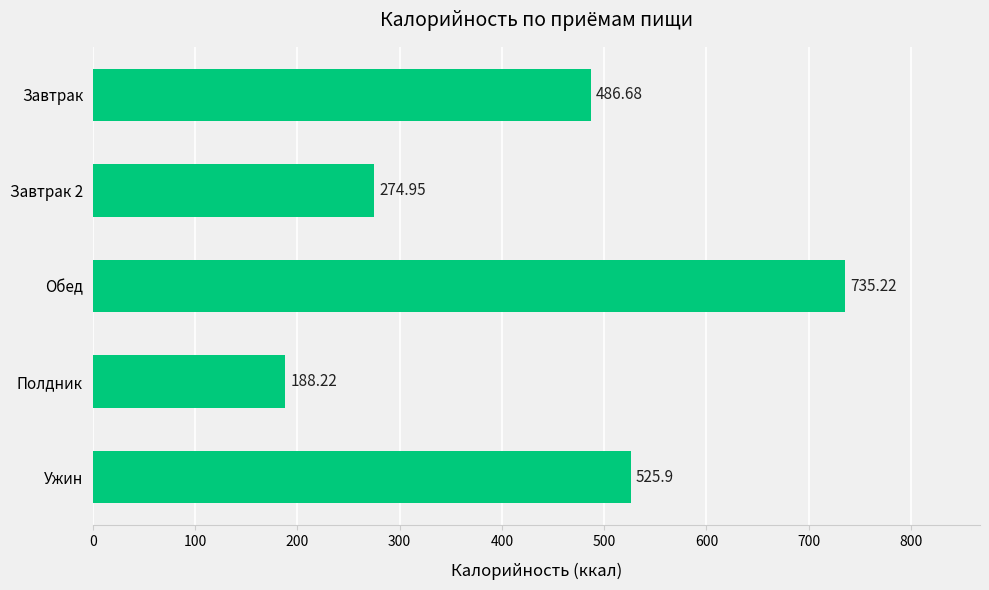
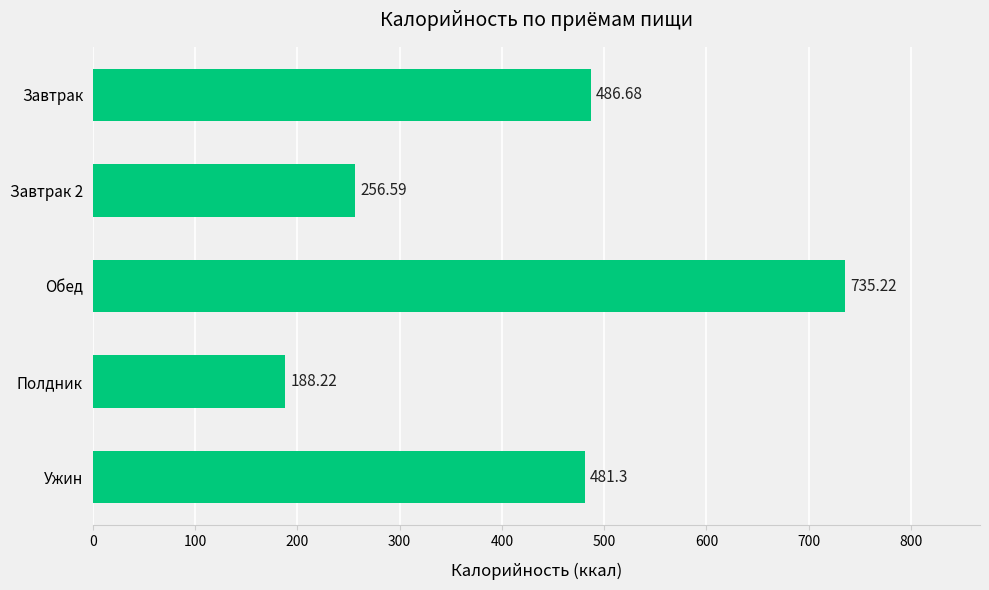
  {
    "Завтрак": 486.68,
-   "Завтрак 2": 274.95,
+   "Завтрак 2": 256.59,
    "Обед": 735.22,
    "Полдник": 188.22,
-   "Ужин": 525.9
+   "Ужин": 481.3
  }
